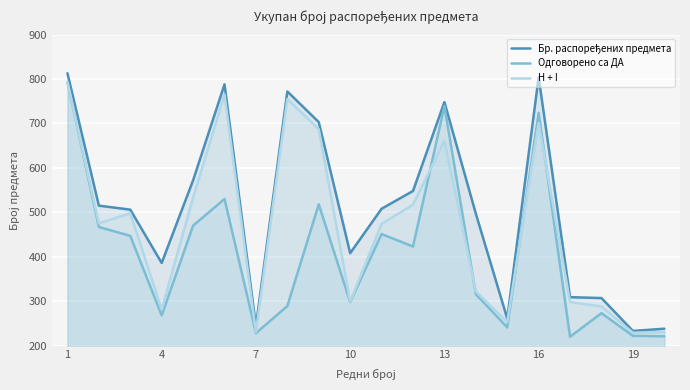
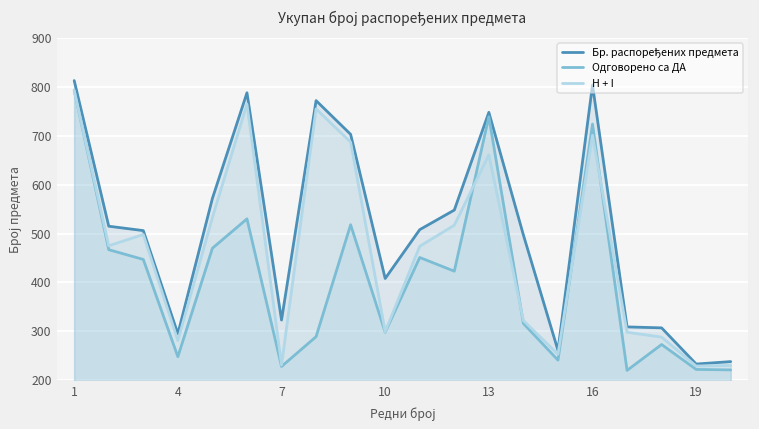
  {
    "Бр. распоређених предмета": {
      "1": 810,
-     "4": 390,
-     "7": 240,
+     "4": 300,
+     "7": 320,
      "10": 410,
      "13": 750
    },
    "Одговорено са ДА": {
-     "4": 270,
+     "4": 250,
      "13": 740,
      "16": 720,
      "19": 220
    },
    "H + I": {
      "4": 280,
      "13": 660,
      "16": 700
    }
  }
